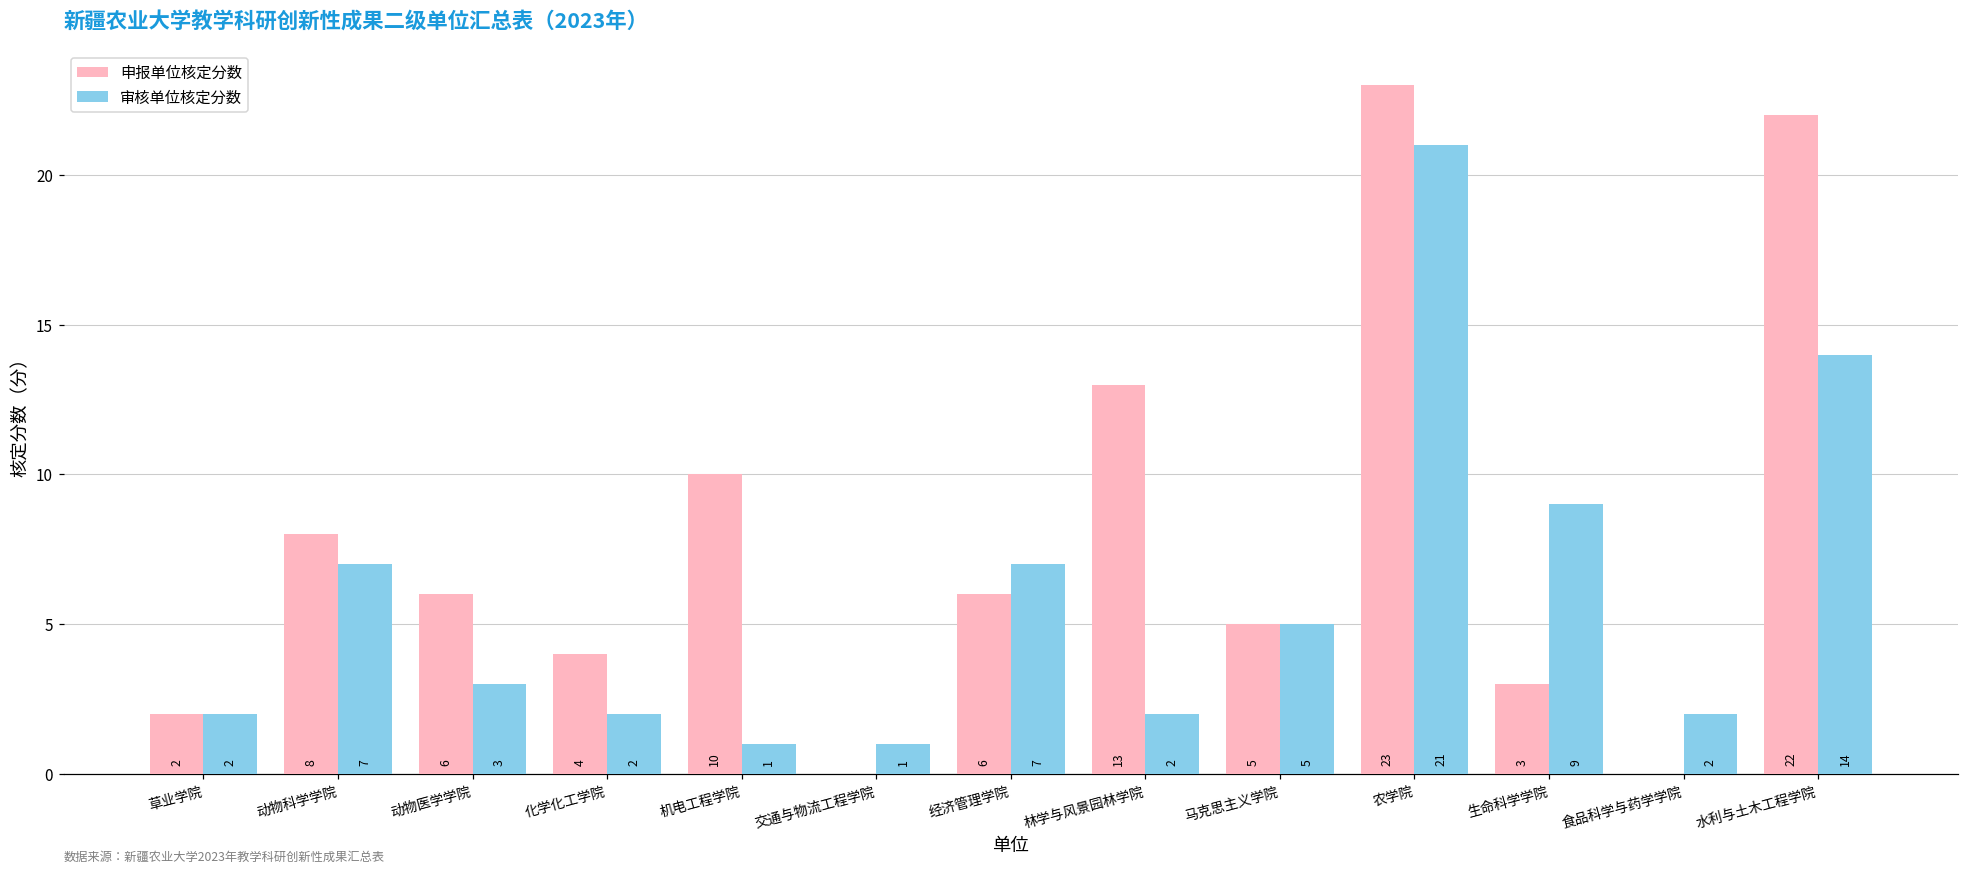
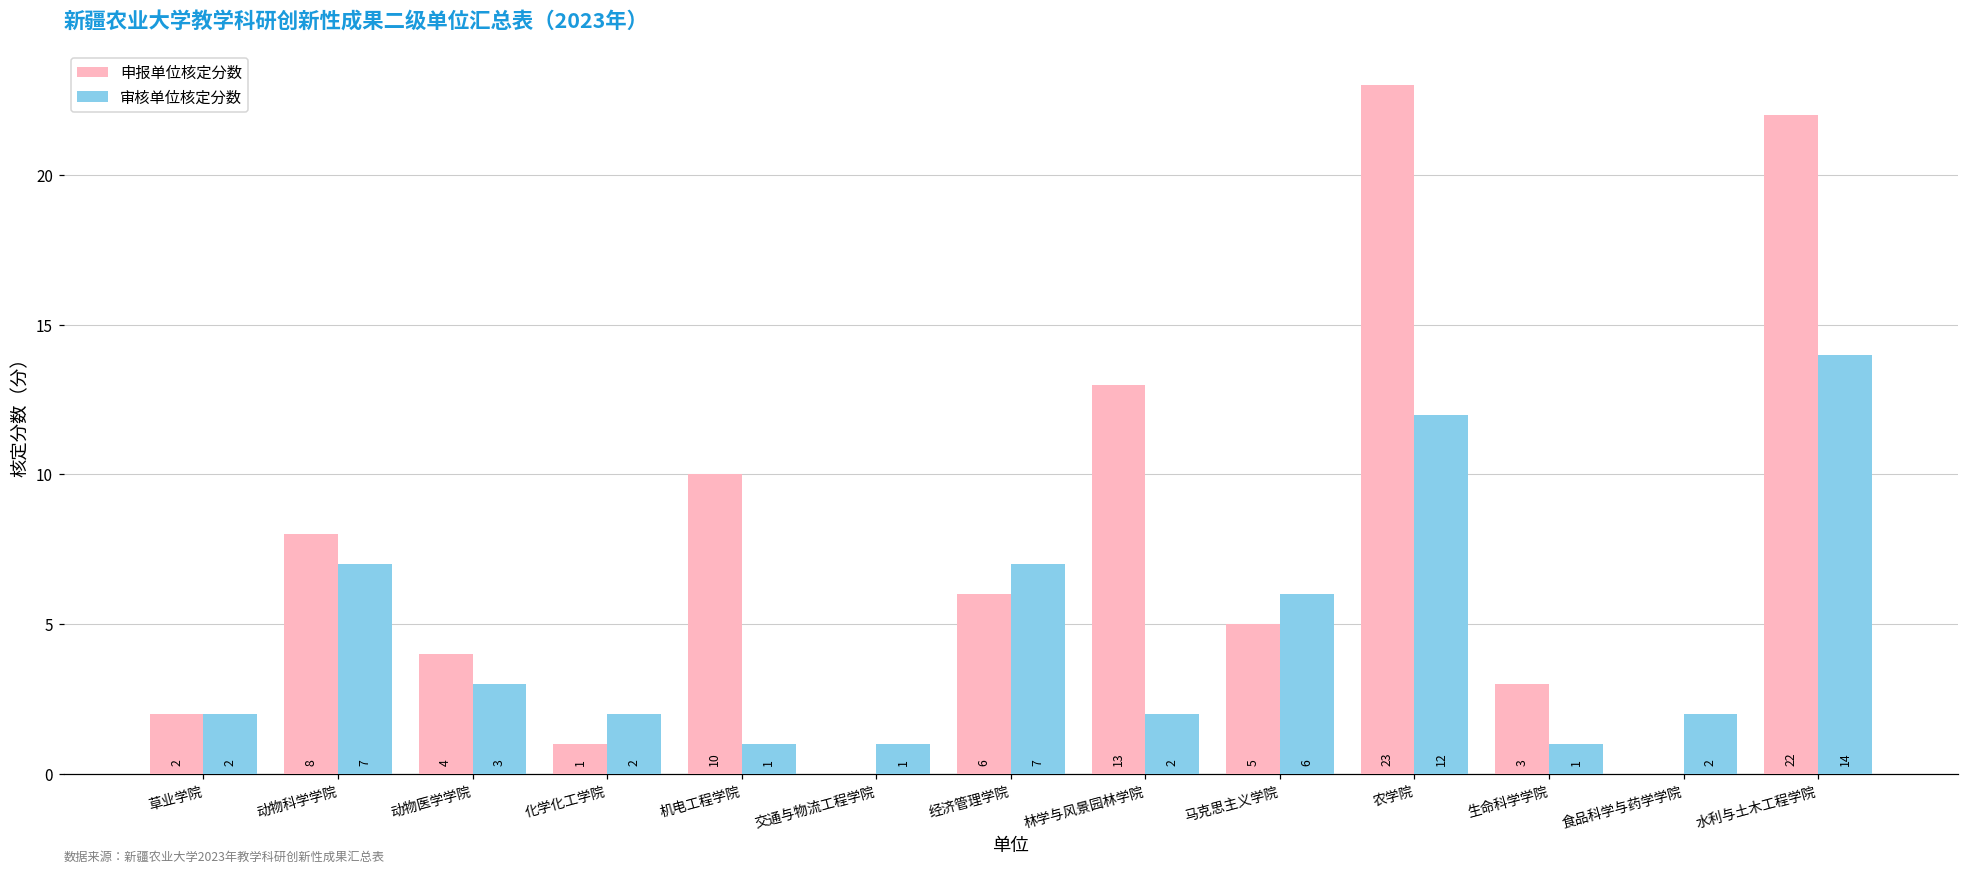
  {
    "申报单位核定分数": {
      "草业学院": 2,
      "动物科学学院": 8,
-     "动物医学学院": 6,
-     "化学化工学院": 4,
+     "动物医学学院": 4,
+     "化学化工学院": 1,
      "机电工程学院": 10,
      "经济管理学院": 6,
      "林学与风景园林学院": 13,
      "马克思主义学院": 5,
      "农学院": 23,
      "生命科学学院": 3,
      "水利与土木工程学院": 22
    },
    "审核单位核定分数": {
      "草业学院": 2,
      "动物科学学院": 7,
      "动物医学学院": 3,
      "化学化工学院": 2,
      "机电工程学院": 1,
      "交通与物流工程学院": 1,
      "经济管理学院": 7,
      "林学与风景园林学院": 2,
-     "马克思主义学院": 5,
-     "农学院": 21,
-     "生命科学学院": 9,
+     "马克思主义学院": 6,
+     "农学院": 12,
+     "生命科学学院": 1,
      "食品科学与药学学院": 2,
      "水利与土木工程学院": 14
    }
  }
